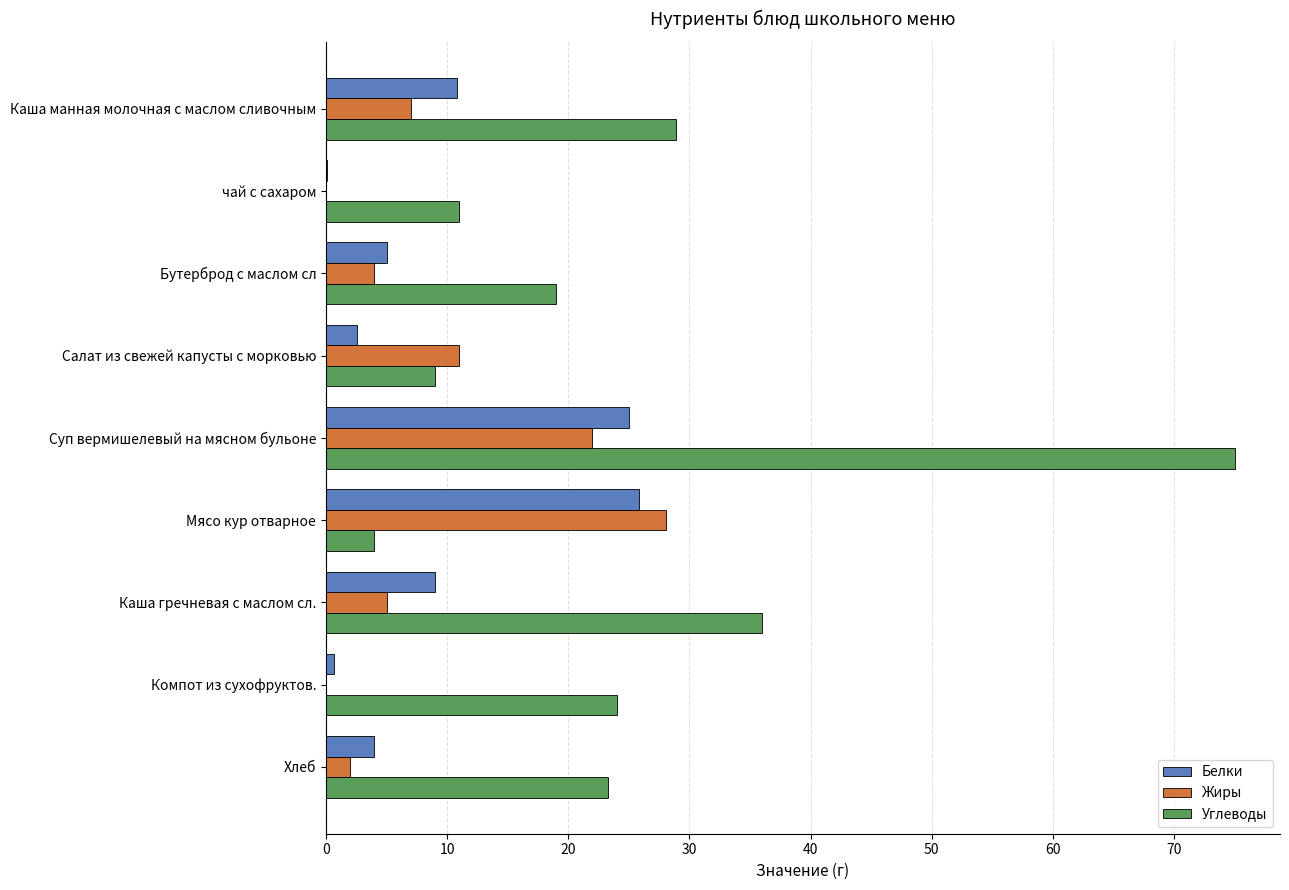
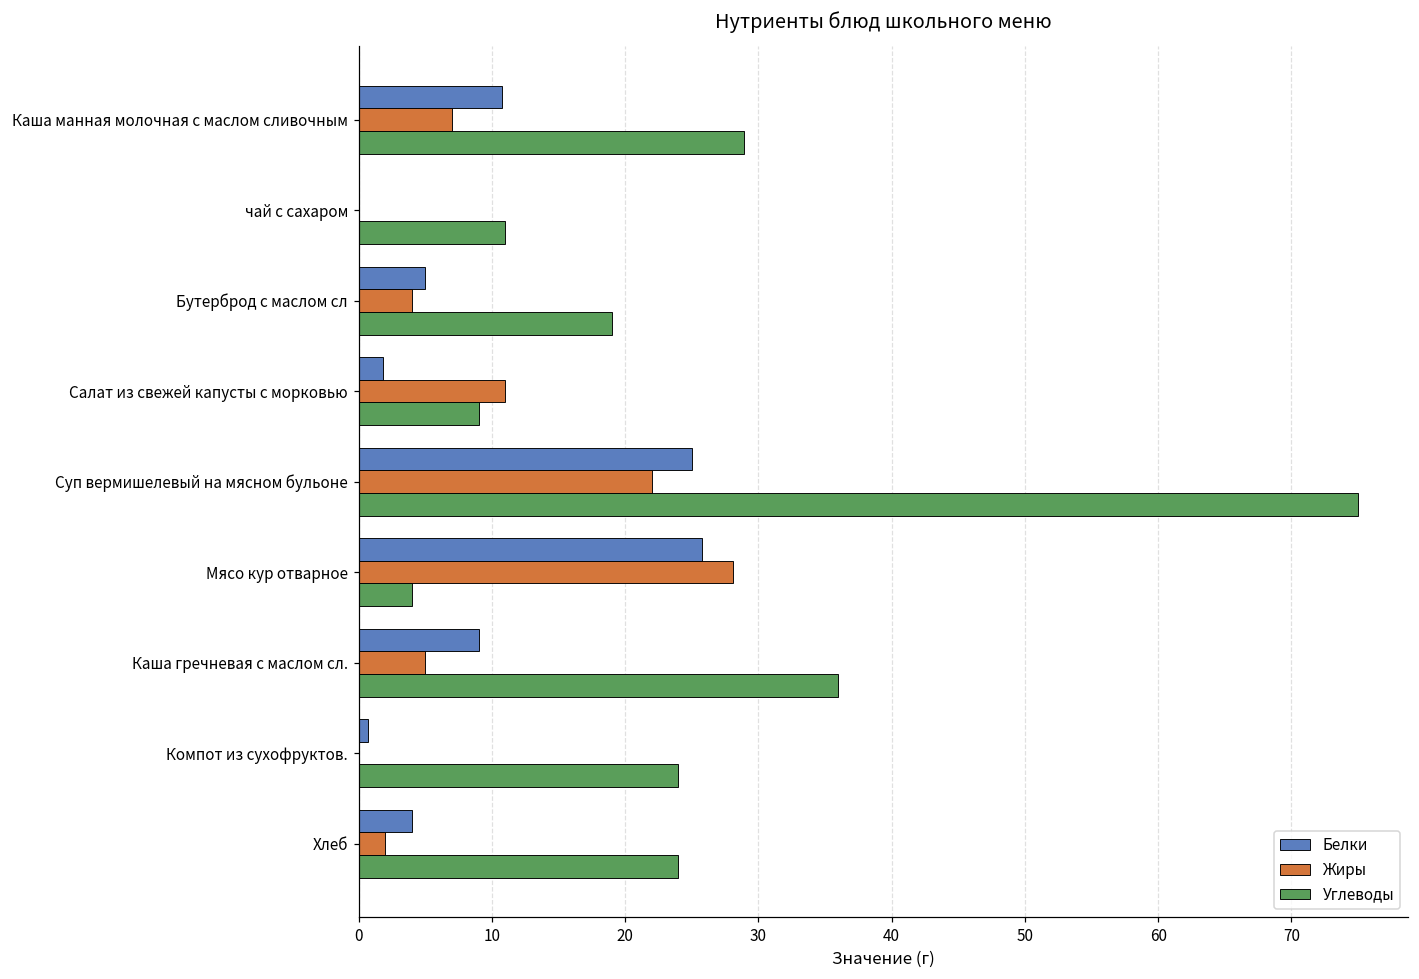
  {
    "Белки": {
      "Каша манная молочная с маслом сливочным": 10.8,
      "Бутерброд с маслом сл": 5.0,
-     "Салат из свежей капусты с морковью": 2.5,
+     "Салат из свежей капусты с морковью": 1.8,
      "Суп вермишелевый на мясном бульоне": 25.0,
      "Мясо кур отварное": 25.8,
      "Каша гречневая с маслом сл.": 9.0,
      "Компот из сухофруктов.": 0.7,
      "Хлеб": 4.0
    },
    "Жиры": {
      "Каша манная молочная с маслом сливочным": 7.0,
      "чай с сахаром": 0.0,
      "Бутерброд с маслом сл": 4.0,
      "Салат из свежей капусты с морковью": 11.0,
      "Суп вермишелевый на мясном бульоне": 22.0,
      "Мясо кур отварное": 28.1,
      "Каша гречневая с маслом сл.": 5.0,
      "Хлеб": 2.0
    },
    "Углеводы": {
      "Каша манная молочная с маслом сливочным": 28.9,
      "чай с сахаром": 11.0,
      "Бутерброд с маслом сл": 19.0,
      "Салат из свежей капусты с морковью": 9.0,
      "Суп вермишелевый на мясном бульоне": 75.0,
      "Мясо кур отварное": 4.0,
      "Каша гречневая с маслом сл.": 36.0,
      "Компот из сухофруктов.": 24.0,
-     "Хлеб": 23.3
+     "Хлеб": 24.0
    }
  }
